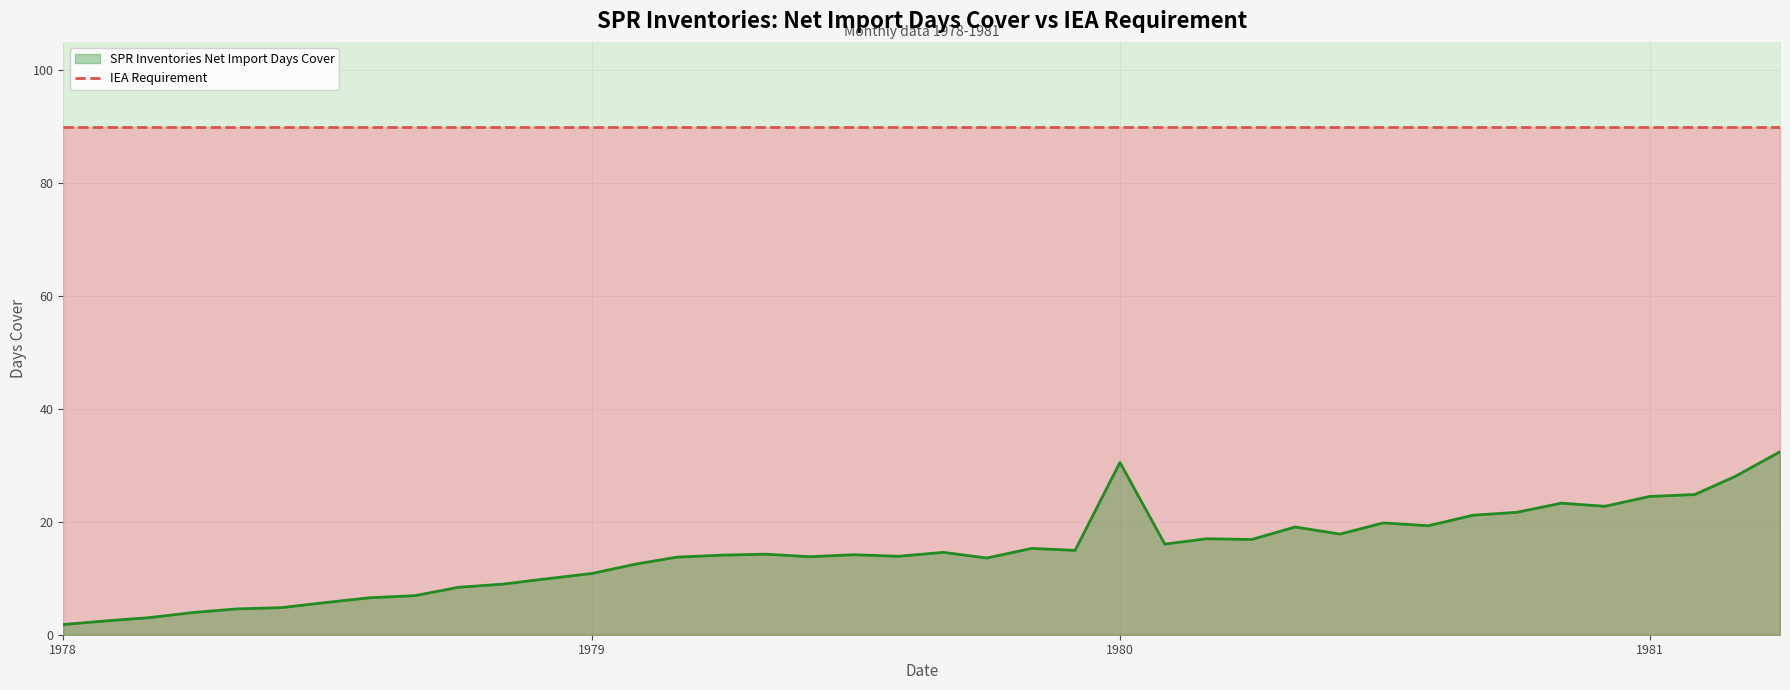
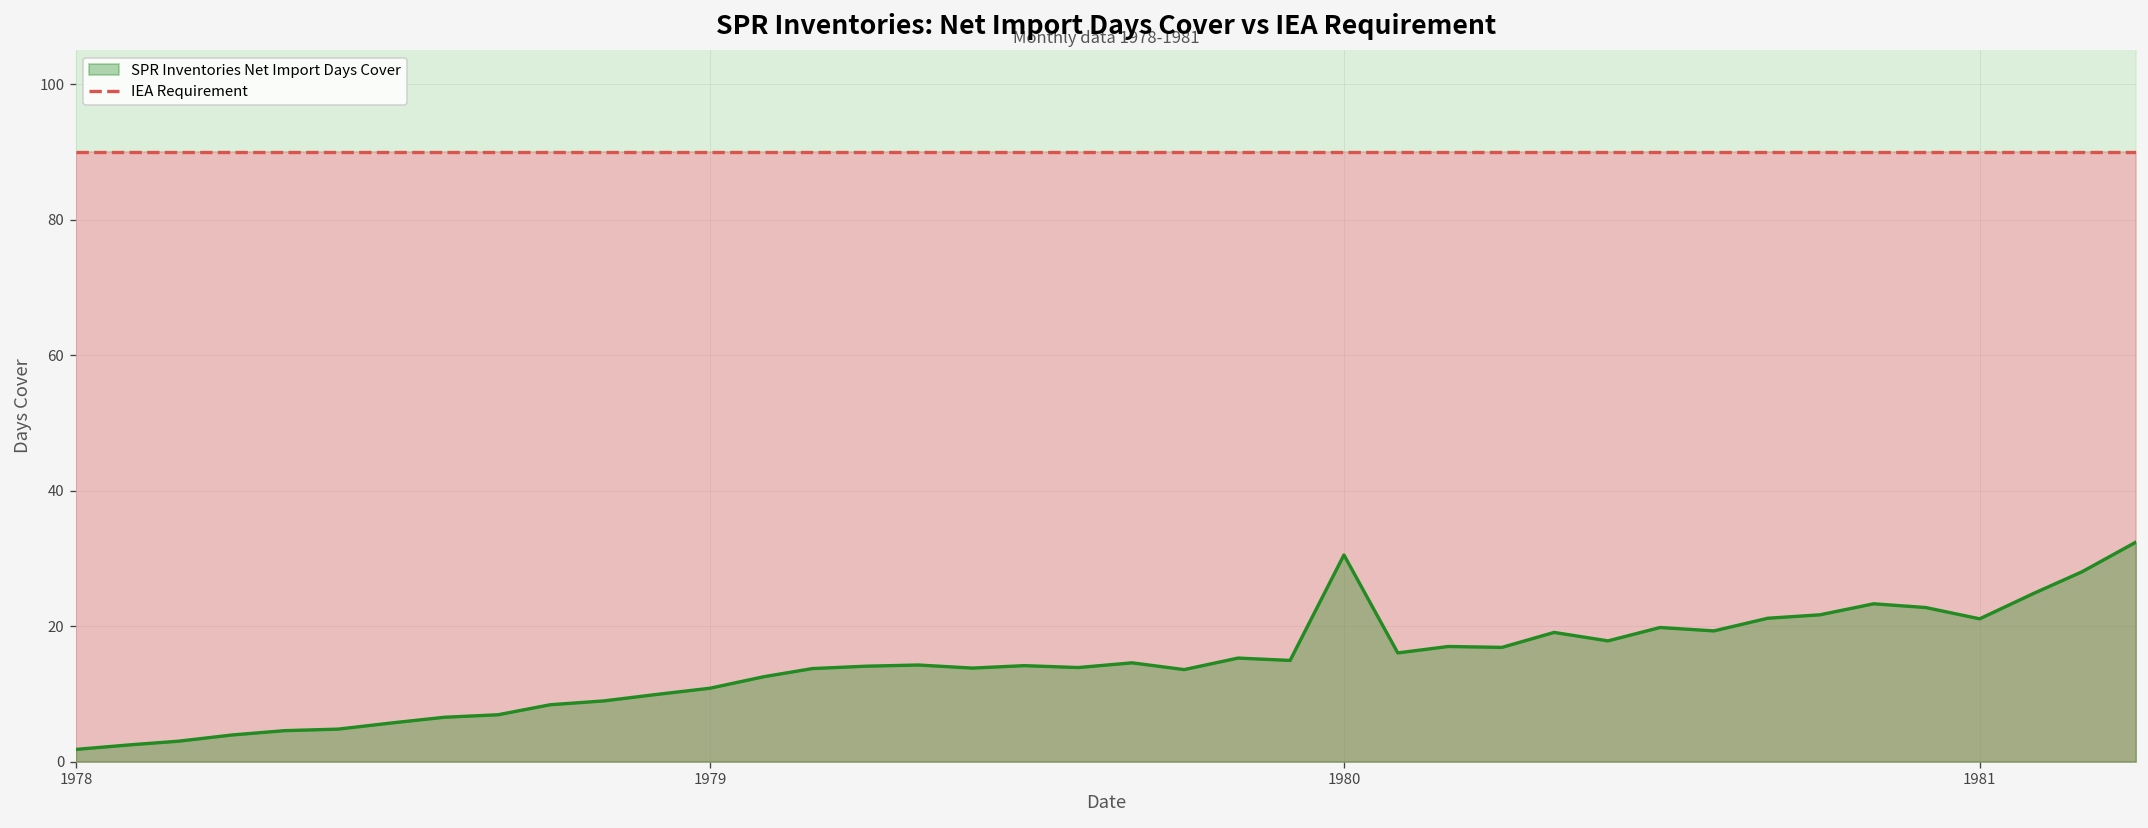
  {
    "IEA Requirement": {
      "1978": 90,
      "1979": 90,
      "1980": 90,
      "1981": 90
    },
    "SPR Inventories Net Import Days Cover": {
      "1978": 2,
      "1979": 11,
      "1980": 31,
-     "1981": 24
+     "1981": 21
    }
  }
